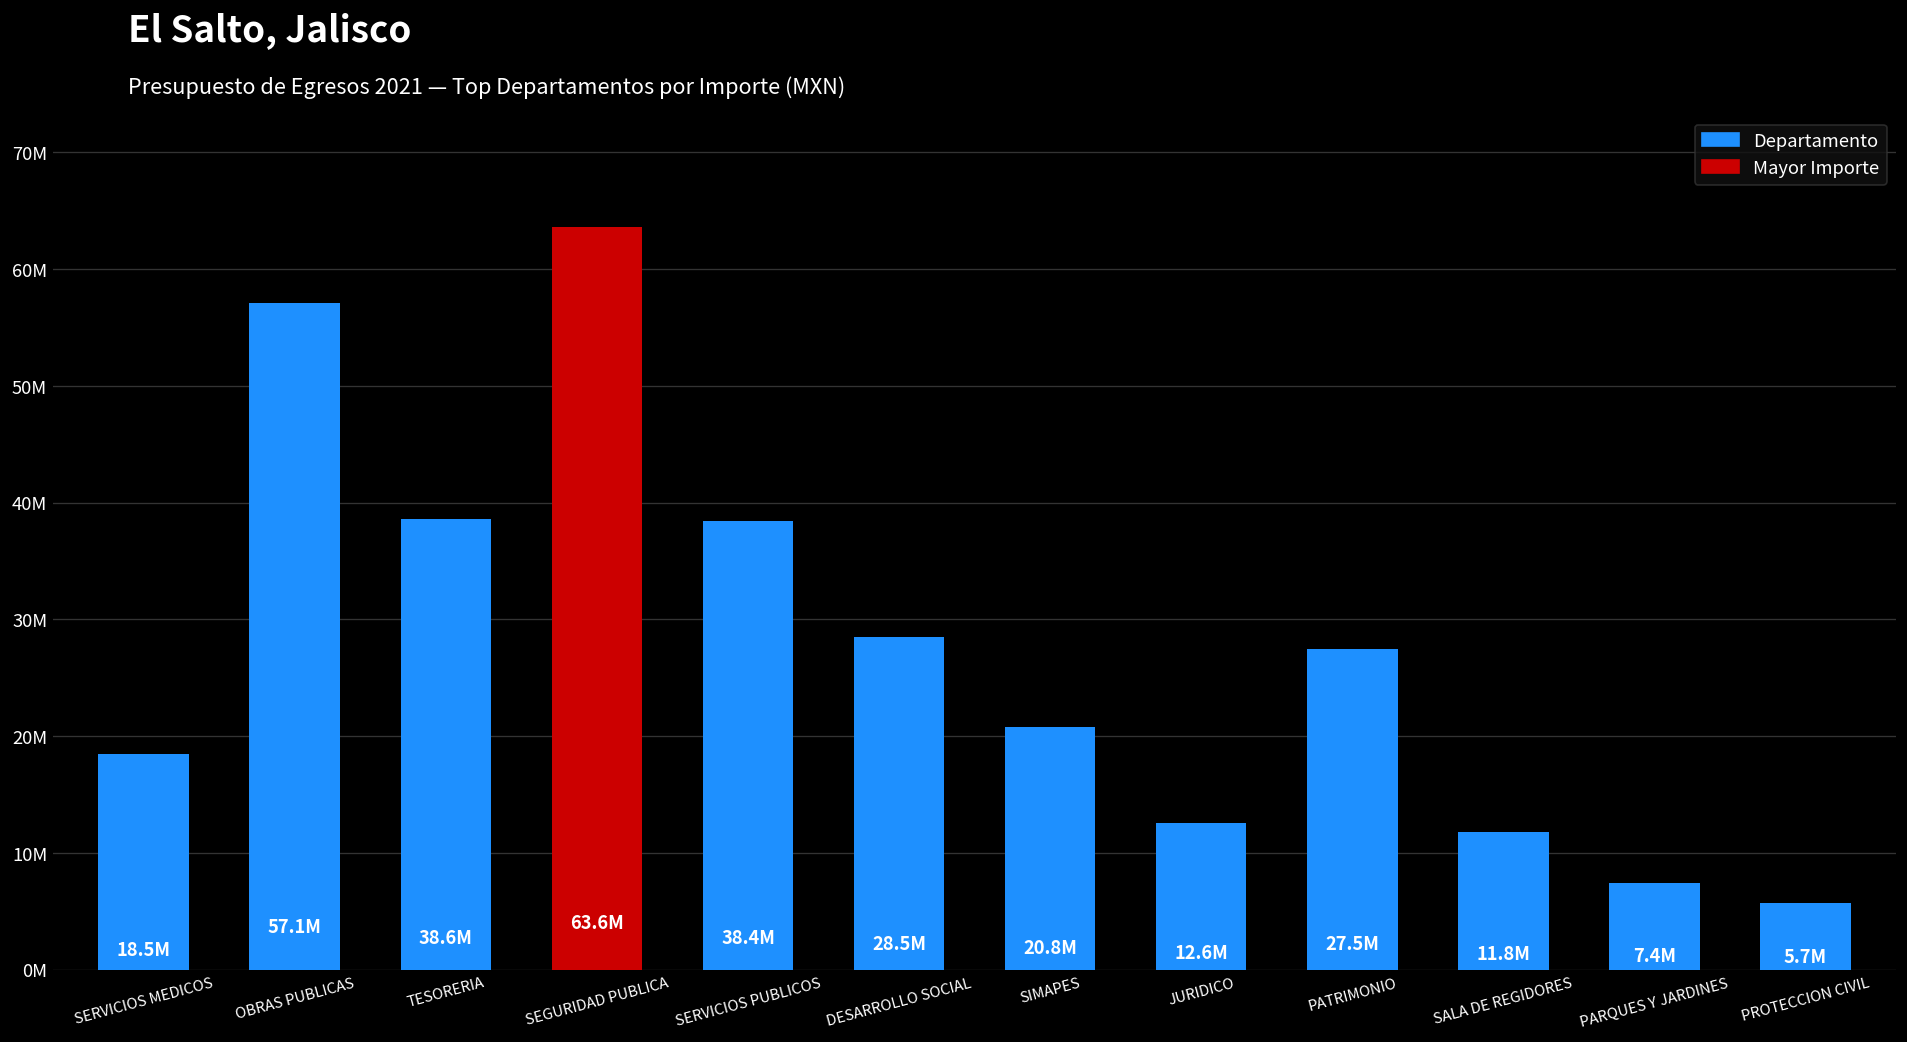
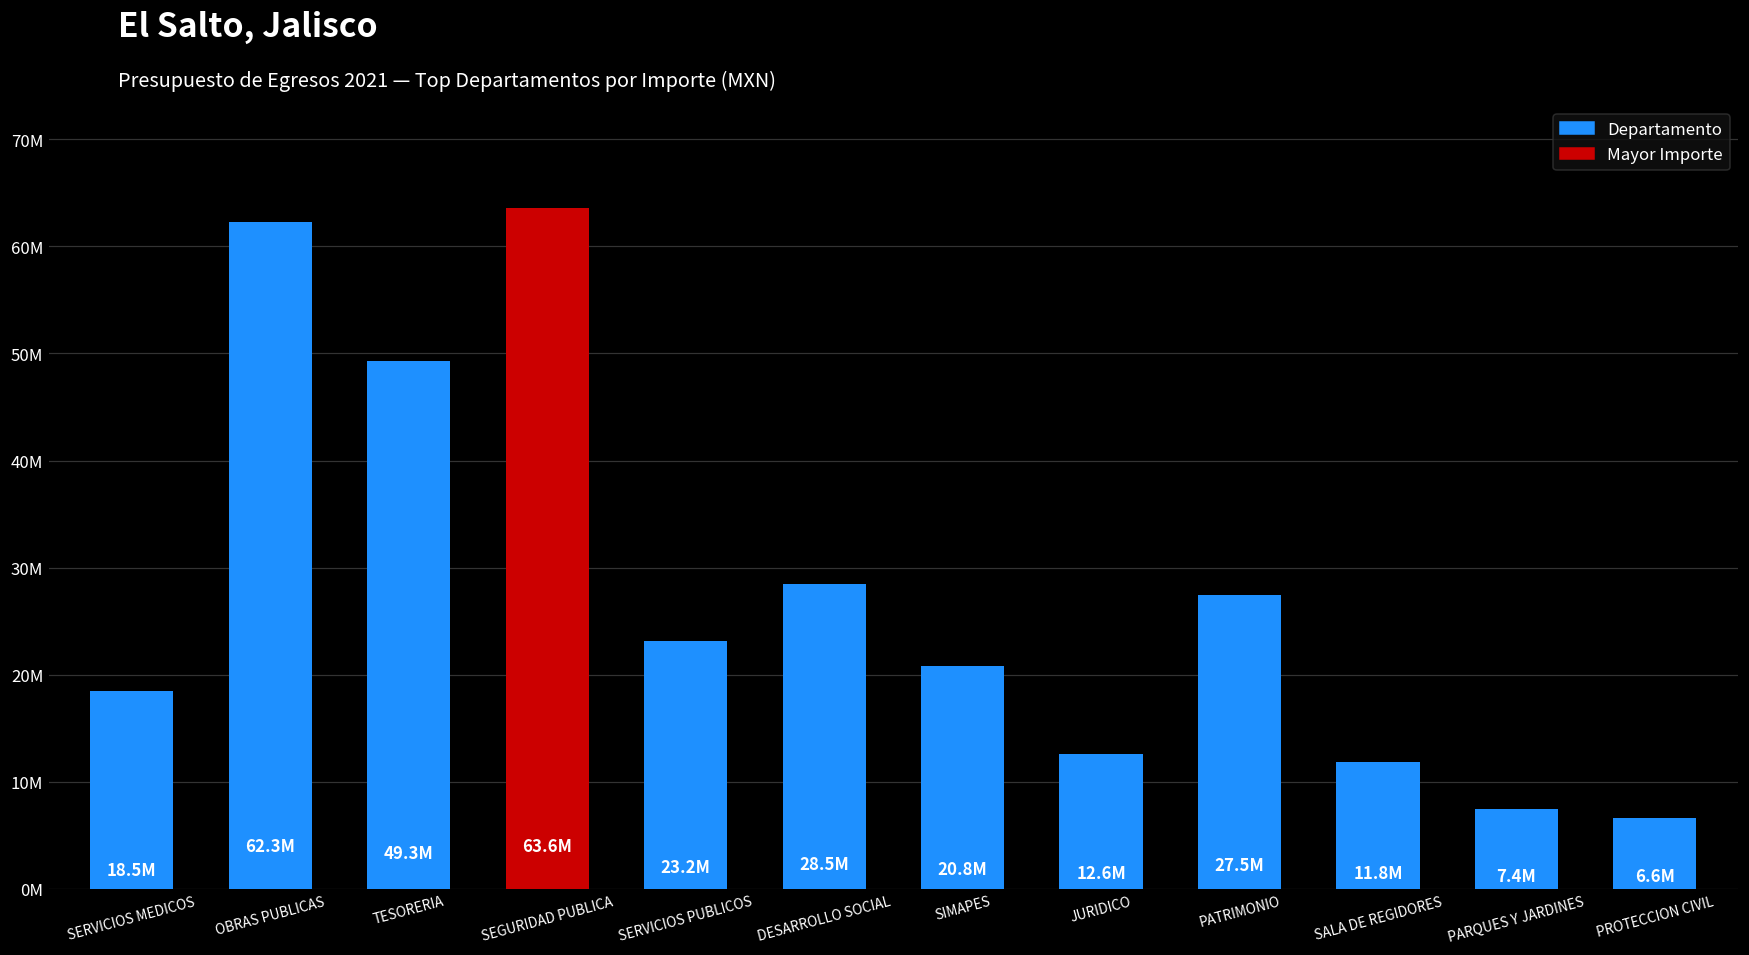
  {
    "SERVICIOS MEDICOS": "18.5M",
-   "OBRAS PUBLICAS": "57.1M",
-   "TESORERIA": "38.6M",
+   "OBRAS PUBLICAS": "62.3M",
+   "TESORERIA": "49.3M",
    "SEGURIDAD PUBLICA": "63.6M",
-   "SERVICIOS PUBLICOS": "38.4M",
+   "SERVICIOS PUBLICOS": "23.2M",
    "DESARROLLO SOCIAL": "28.5M",
    "SIMAPES": "20.8M",
    "JURIDICO": "12.6M",
    "PATRIMONIO": "27.5M",
    "SALA DE REGIDORES": "11.8M",
    "PARQUES Y JARDINES": "7.4M",
-   "PROTECCION CIVIL": "5.7M"
+   "PROTECCION CIVIL": "6.6M"
  }
